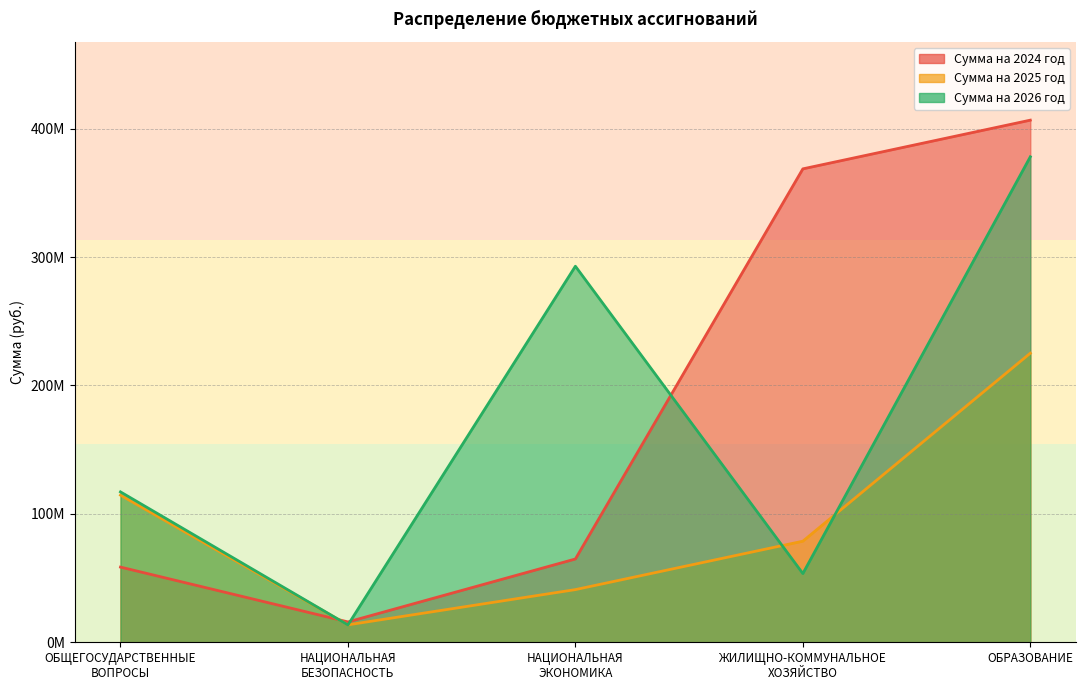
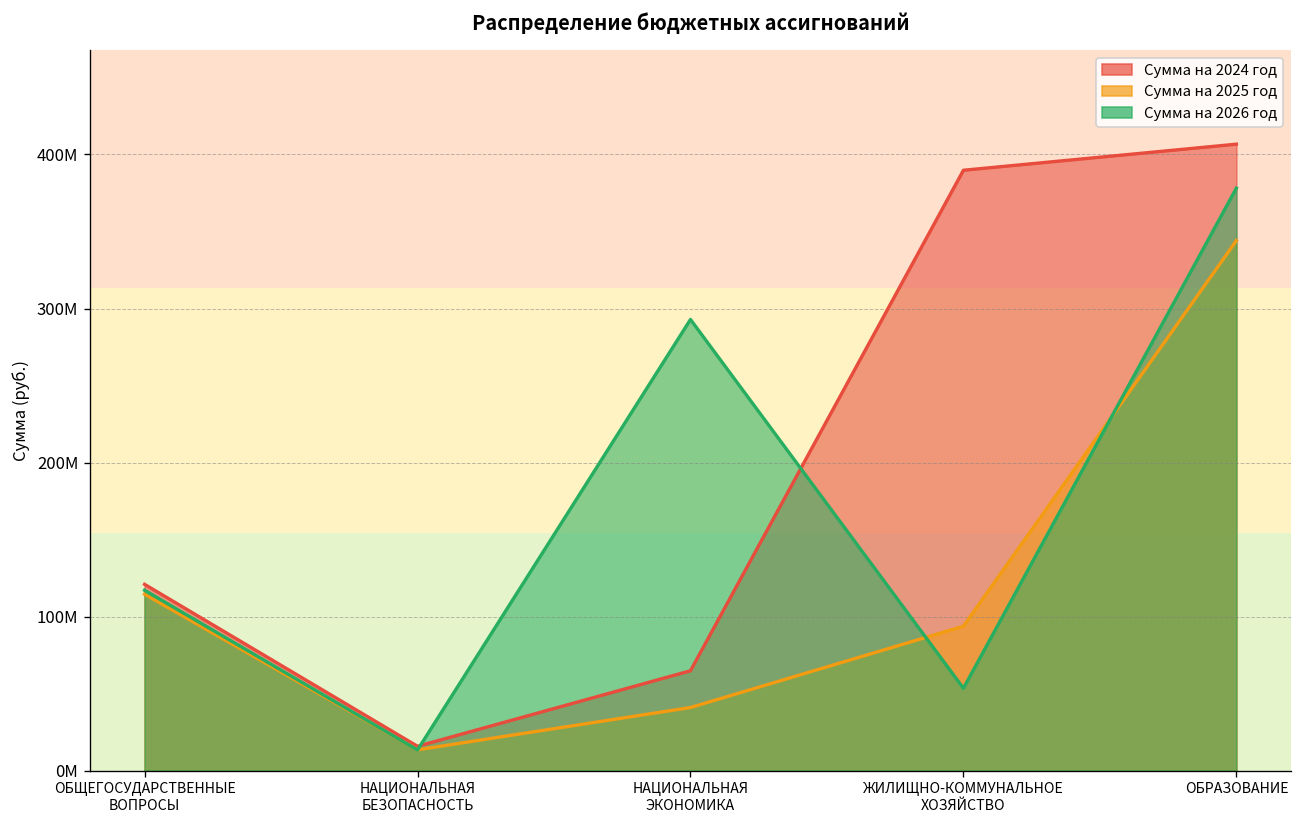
  {
    "Сумма на 2024 год": {
-     "ОБЩЕГОСУДАРСТВЕННЫЕ ВОПРОСЫ": 59000000,
+     "ОБЩЕГОСУДАРСТВЕННЫЕ ВОПРОСЫ": 121000000,
      "НАЦИОНАЛЬНАЯ БЕЗОПАСНОСТЬ": 16000000,
      "НАЦИОНАЛЬНАЯ ЭКОНОМИКА": 65000000,
-     "ЖИЛИЩНО-КОММУНАЛЬНОЕ ХОЗЯЙСТВО": 369000000,
+     "ЖИЛИЩНО-КОММУНАЛЬНОЕ ХОЗЯЙСТВО": 390000000,
      "ОБРАЗОВАНИЕ": 407000000
    },
    "Сумма на 2025 год": {
      "ОБЩЕГОСУДАРСТВЕННЫЕ ВОПРОСЫ": 115000000,
      "НАЦИОНАЛЬНАЯ ЭКОНОМИКА": 41000000,
-     "ЖИЛИЩНО-КОММУНАЛЬНОЕ ХОЗЯЙСТВО": 79000000,
-     "ОБРАЗОВАНИЕ": 225000000
+     "ЖИЛИЩНО-КОММУНАЛЬНОЕ ХОЗЯЙСТВО": 94000000,
+     "ОБРАЗОВАНИЕ": 344000000
    },
    "Сумма на 2026 год": {
      "ОБЩЕГОСУДАРСТВЕННЫЕ ВОПРОСЫ": 117000000,
      "НАЦИОНАЛЬНАЯ ЭКОНОМИКА": 293000000,
      "ЖИЛИЩНО-КОММУНАЛЬНОЕ ХОЗЯЙСТВО": 54000000,
      "ОБРАЗОВАНИЕ": 378000000
    }
  }
